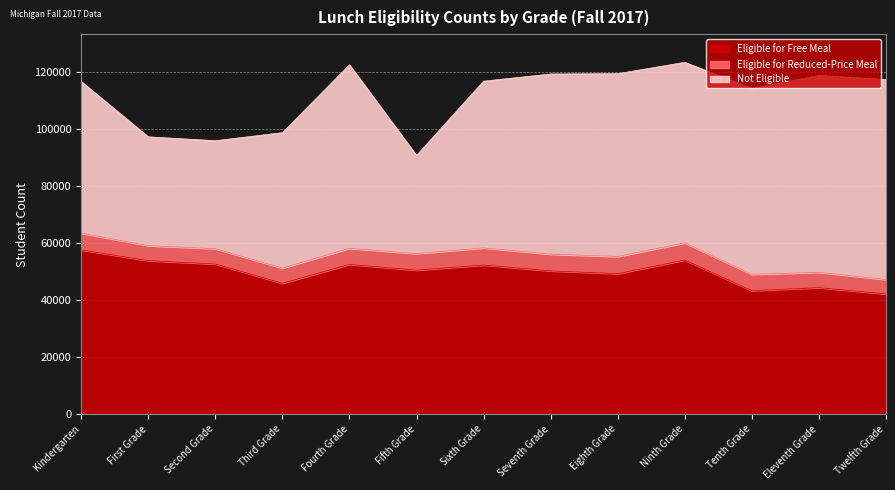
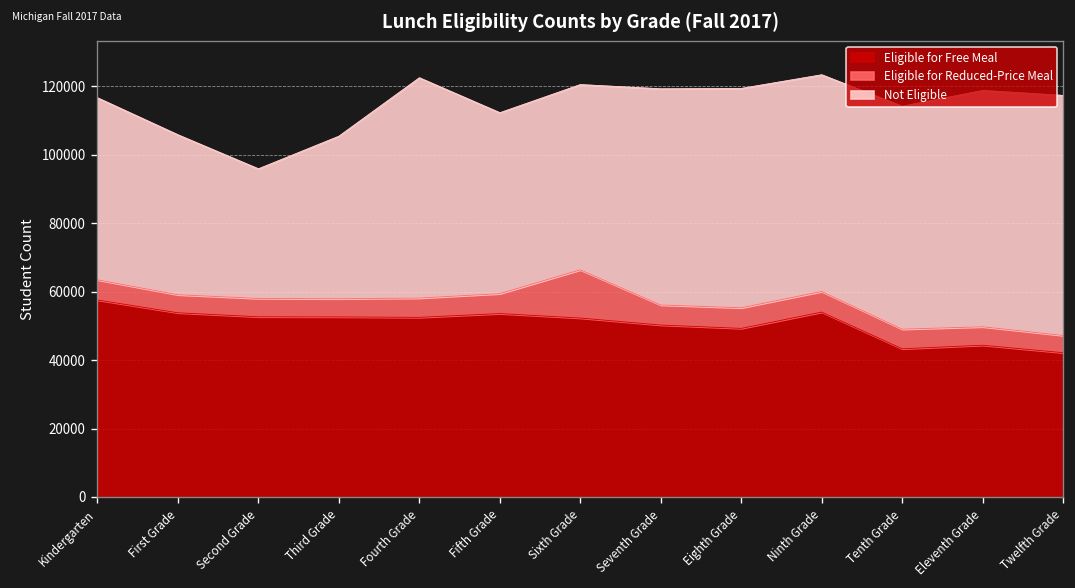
  {
    "Eligible for Free Meal": {
      "Kindergarten": 58000,
      "First Grade": 54000,
      "Second Grade": 53000,
-     "Third Grade": 46000,
+     "Third Grade": 53000,
      "Fourth Grade": 52000,
-     "Fifth Grade": 50000,
+     "Fifth Grade": 54000,
      "Sixth Grade": 52000,
      "Seventh Grade": 50000,
      "Eighth Grade": 49000,
      "Ninth Grade": 54000,
      "Tenth Grade": 43000,
      "Eleventh Grade": 44000,
      "Twelfth Grade": 42000
    },
    "Eligible for Reduced-Price Meal": {
      "Kindergarten": 6000,
      "First Grade": 5000,
      "Second Grade": 5000,
      "Third Grade": 5000,
      "Fourth Grade": 6000,
      "Fifth Grade": 6000,
-     "Sixth Grade": 6000,
+     "Sixth Grade": 14000,
      "Seventh Grade": 6000,
      "Eighth Grade": 6000,
      "Ninth Grade": 6000,
      "Tenth Grade": 6000,
      "Eleventh Grade": 5000,
      "Twelfth Grade": 5000
    },
    "Not Eligible": {
      "Kindergarten": 53000,
-     "First Grade": 38000,
+     "First Grade": 47000,
      "Second Grade": 38000,
      "Third Grade": 47000,
      "Fourth Grade": 64000,
-     "Fifth Grade": 34000,
-     "Sixth Grade": 58000,
+     "Fifth Grade": 53000,
+     "Sixth Grade": 54000,
      "Seventh Grade": 63000,
      "Eighth Grade": 64000,
      "Ninth Grade": 63000,
      "Tenth Grade": 65000,
      "Twelfth Grade": 70000
    }
  }
